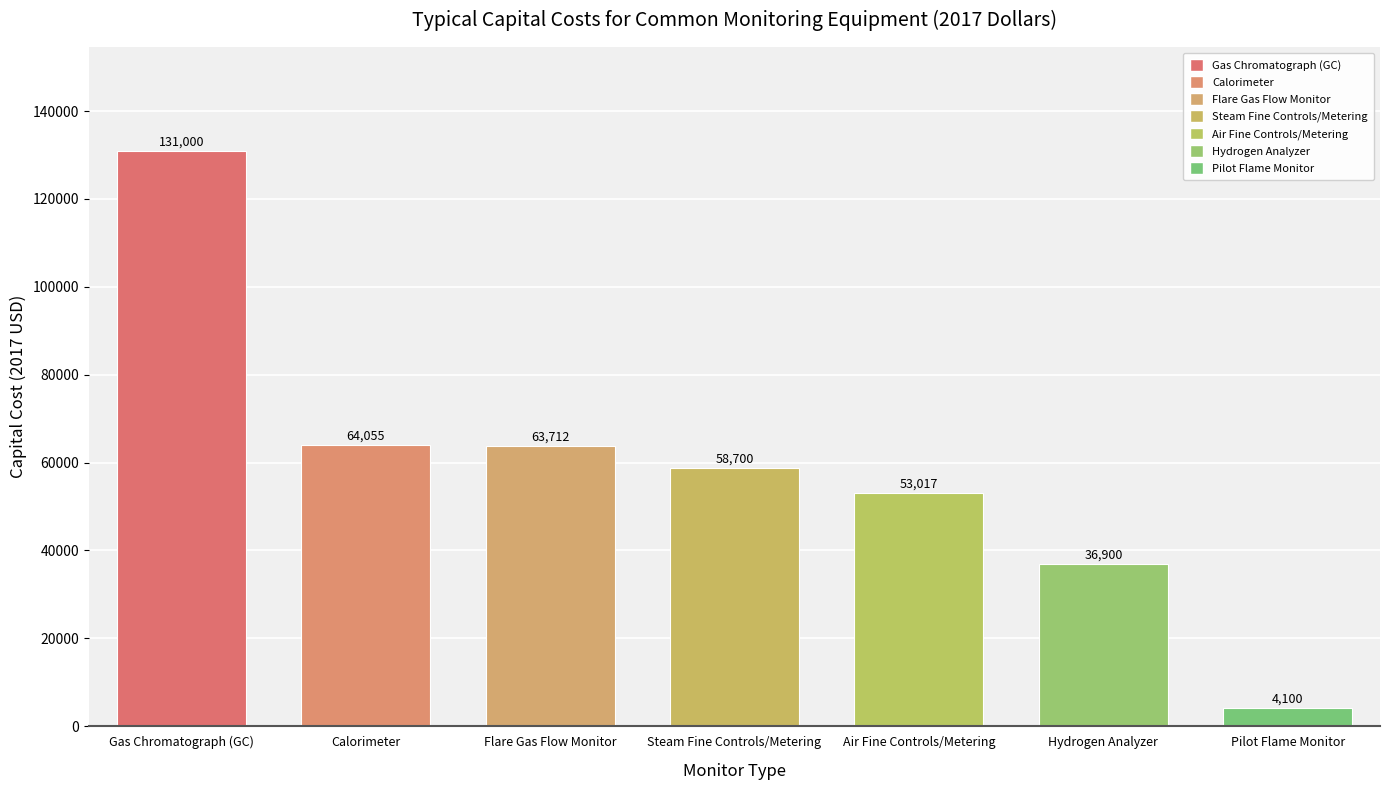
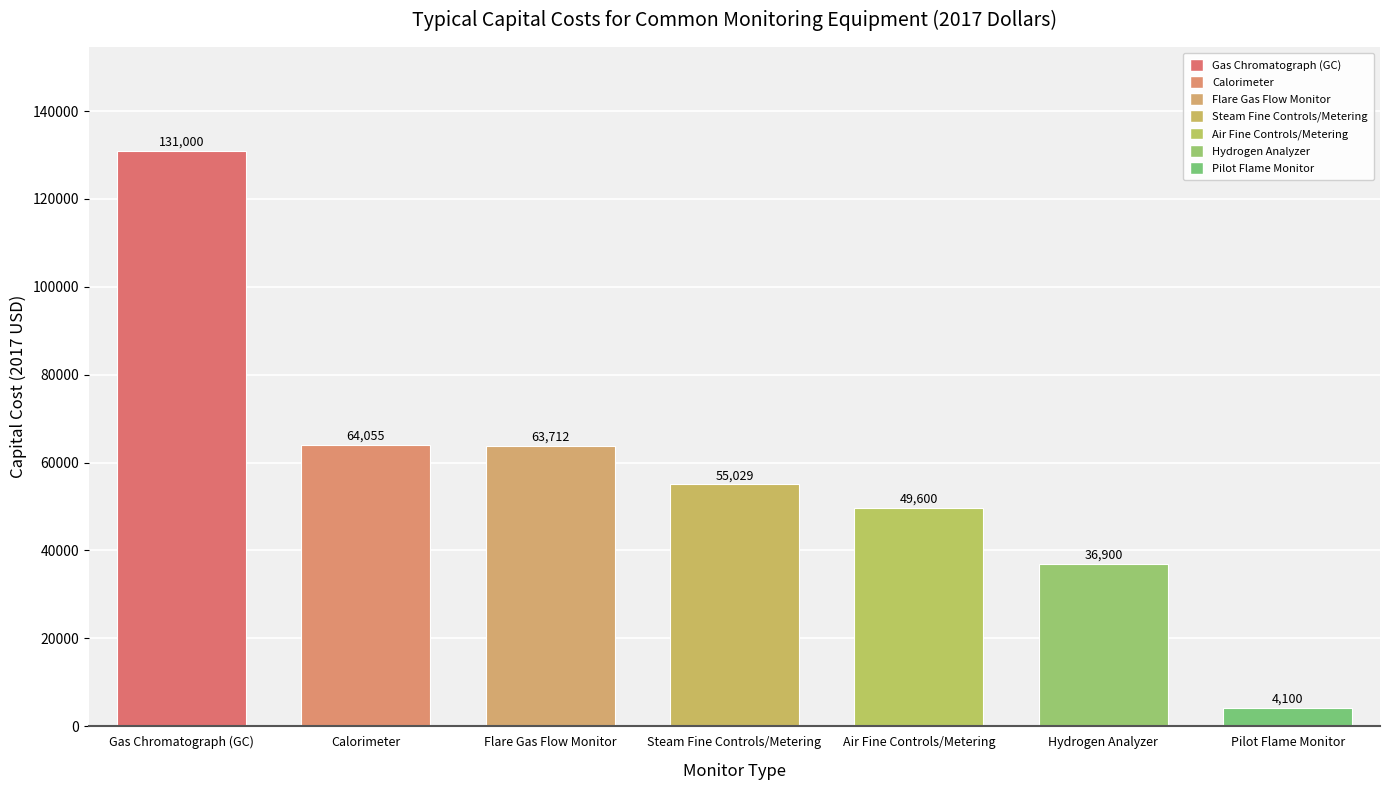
  {
    "Gas Chromatograph (GC)": "131,000",
    "Calorimeter": "64,055",
    "Flare Gas Flow Monitor": "63,712",
-   "Steam Fine Controls/Metering": "58,700",
-   "Air Fine Controls/Metering": "53,017",
+   "Steam Fine Controls/Metering": "55,029",
+   "Air Fine Controls/Metering": "49,600",
    "Hydrogen Analyzer": "36,900",
    "Pilot Flame Monitor": "4,100"
  }
